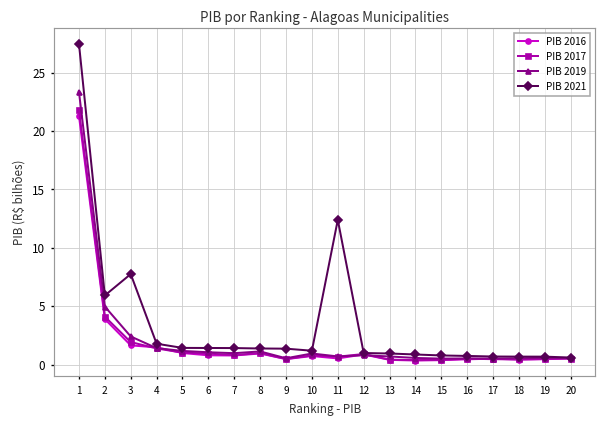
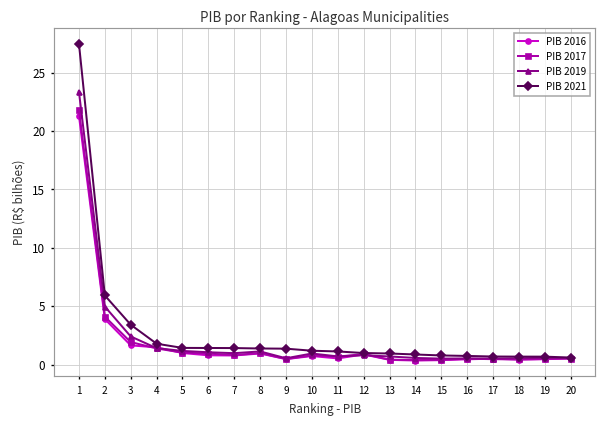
  {
    "PIB 2021": {
      "1": 27,
      "2": 6,
-     "3": 8,
+     "3": 3,
      "4": 2,
      "6": 1,
      "7": 1,
      "9": 1,
-     "11": 12,
+     "11": 1,
      "14": 1,
      "15": 1
    }
  }
